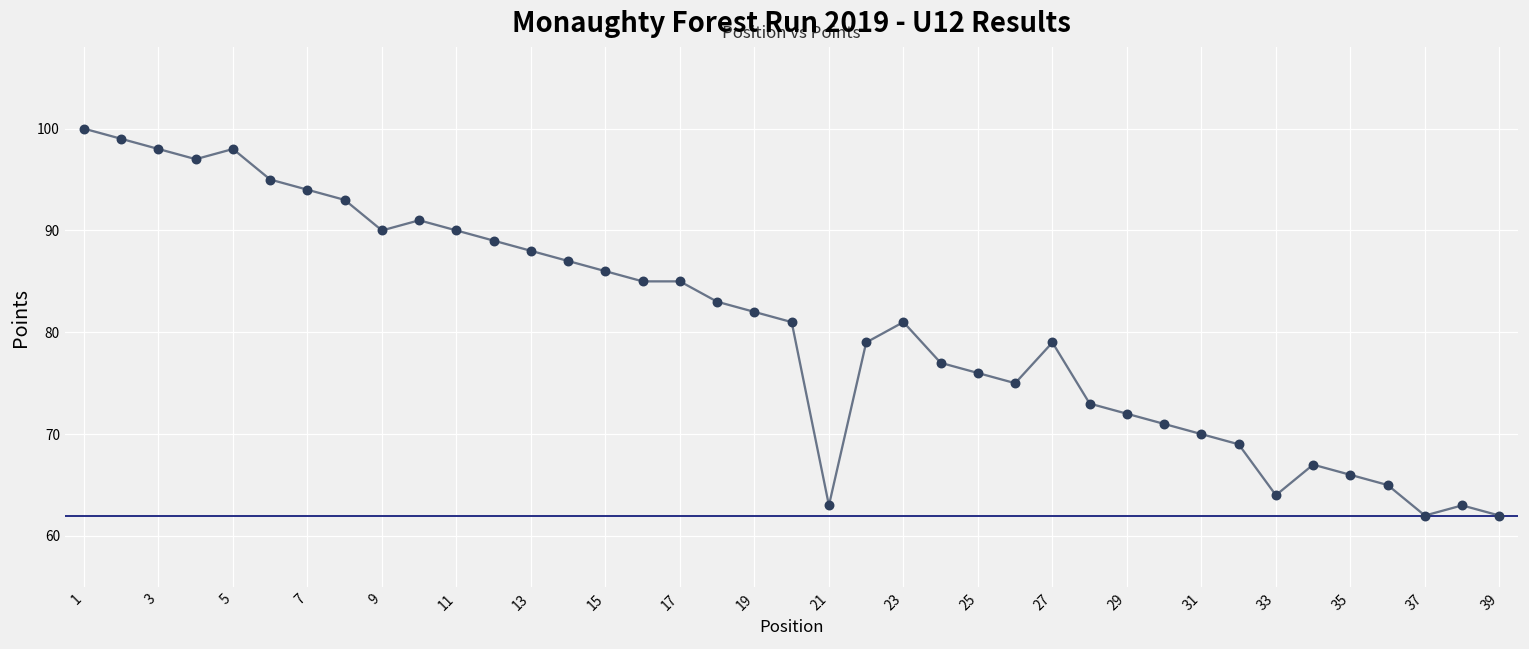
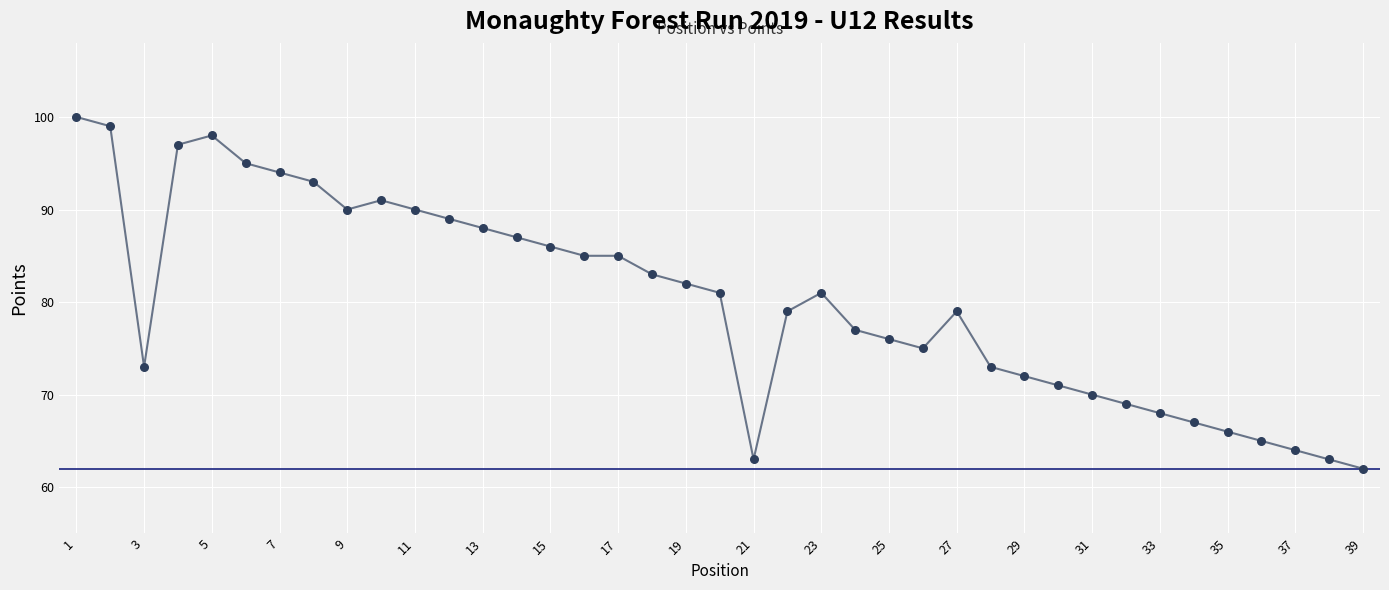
  {
    "1": 100,
-   "3": 98,
+   "3": 73,
    "5": 98,
    "7": 94,
    "9": 90,
    "11": 90,
    "13": 88,
    "15": 86,
    "17": 85,
    "19": 82,
    "21": 63,
    "23": 81,
    "25": 76,
    "27": 79,
    "29": 72,
    "31": 70,
-   "33": 64,
+   "33": 68,
    "35": 66,
-   "37": 62,
+   "37": 64,
    "39": 62
  }
